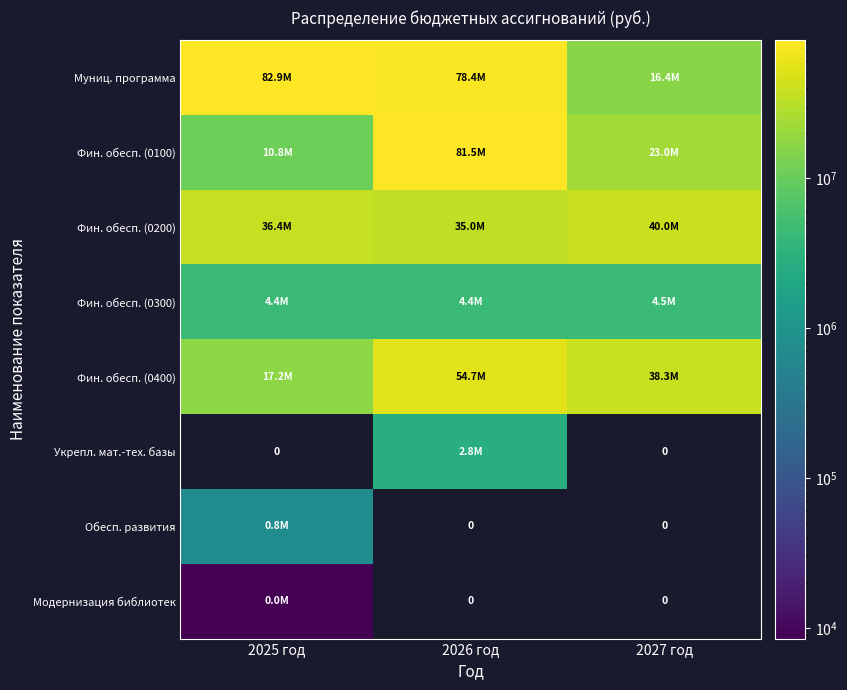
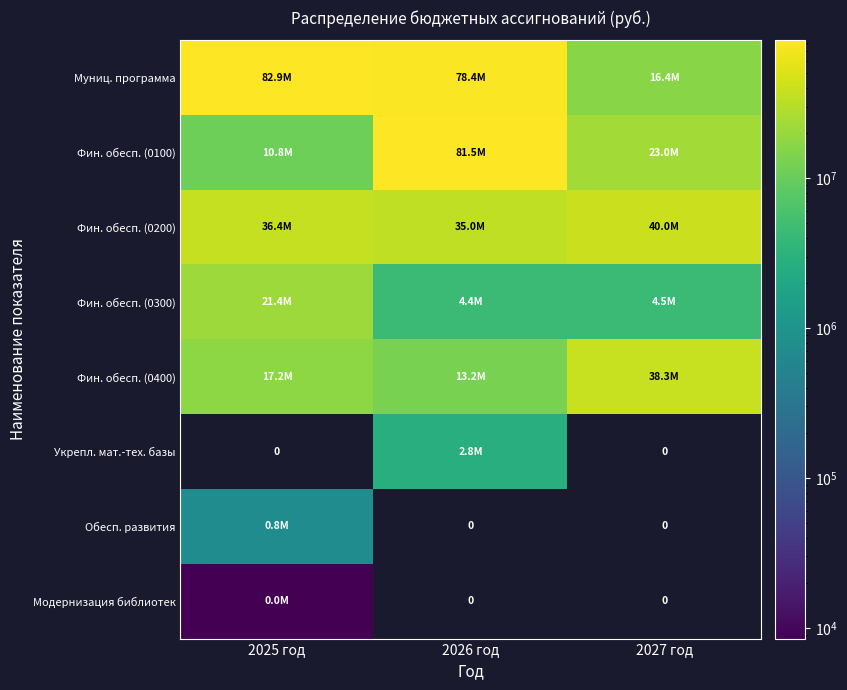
  {
    "Муниц. программа": {
      "2025 год": "82.9M",
      "2026 год": "78.4M",
      "2027 год": "16.4M"
    },
    "Фин. обесп. (0100)": {
      "2025 год": "10.8M",
      "2026 год": "81.5M",
      "2027 год": "23.0M"
    },
    "Фин. обесп. (0200)": {
      "2025 год": "36.4M",
      "2026 год": "35.0M",
      "2027 год": "40.0M"
    },
    "Фин. обесп. (0300)": {
-     "2025 год": "4.4M",
+     "2025 год": "21.4M",
      "2026 год": "4.4M",
      "2027 год": "4.5M"
    },
    "Фин. обесп. (0400)": {
      "2025 год": "17.2M",
-     "2026 год": "54.7M",
+     "2026 год": "13.2M",
      "2027 год": "38.3M"
    },
    "Укрепл. мат.-тех. базы": {
      "2026 год": "2.8M"
    },
    "Обесп. развития": {
      "2025 год": "0.8M"
    },
    "Модернизация библиотек": {
      "2025 год": "0.0M"
    }
  }
